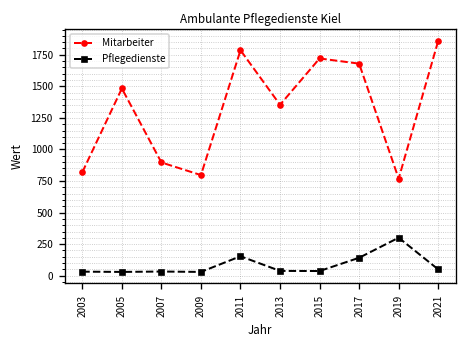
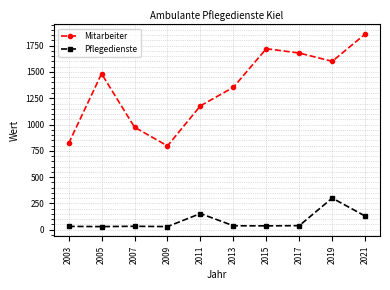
  {
    "Mitarbeiter": {
      "2003": 820,
      "2005": 1480,
-     "2007": 900,
+     "2007": 980,
      "2009": 800,
-     "2011": 1790,
+     "2011": 1180,
      "2013": 1350,
      "2015": 1720,
      "2017": 1680,
-     "2019": 770,
+     "2019": 1600,
      "2021": 1860
    },
    "Pflegedienste": {
      "2003": 30,
      "2005": 30,
      "2007": 30,
      "2009": 30,
      "2011": 150,
      "2013": 40,
      "2015": 40,
-     "2017": 140,
+     "2017": 40,
      "2019": 300,
-     "2021": 50
+     "2021": 130
    }
  }
